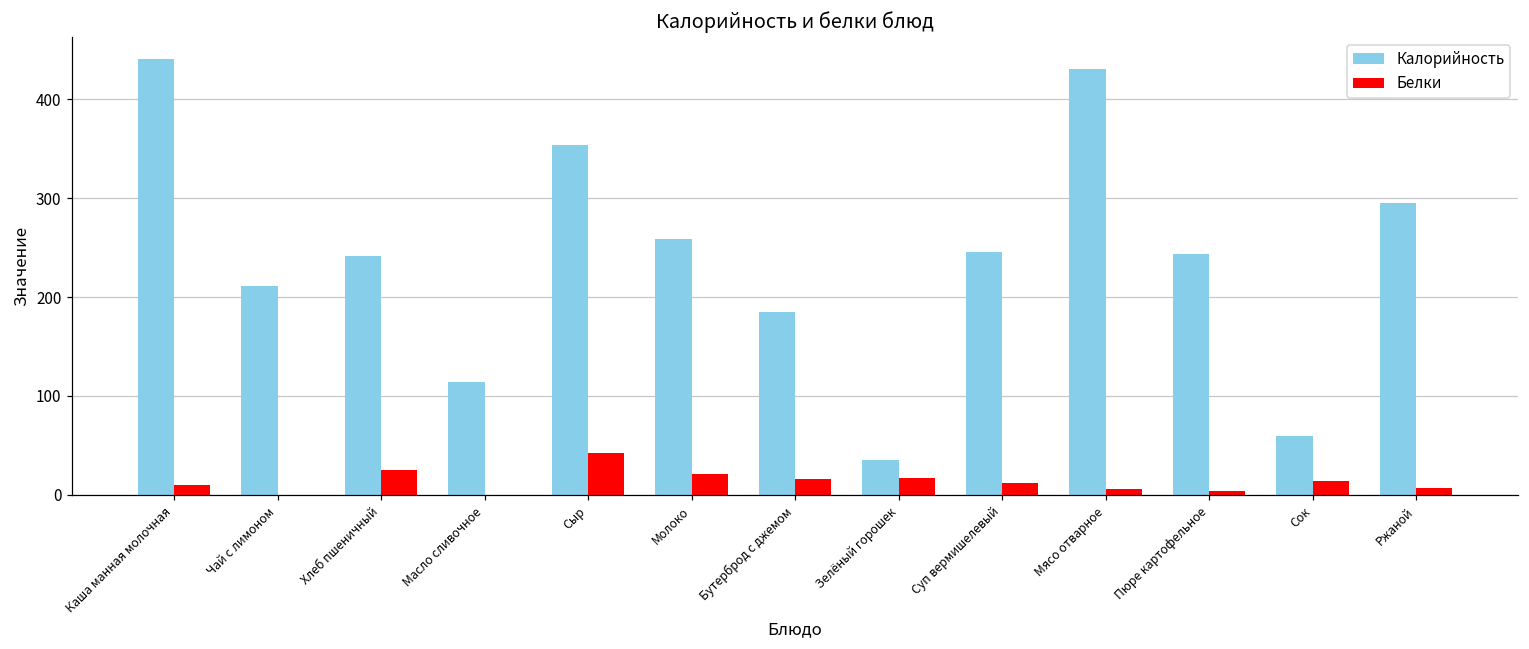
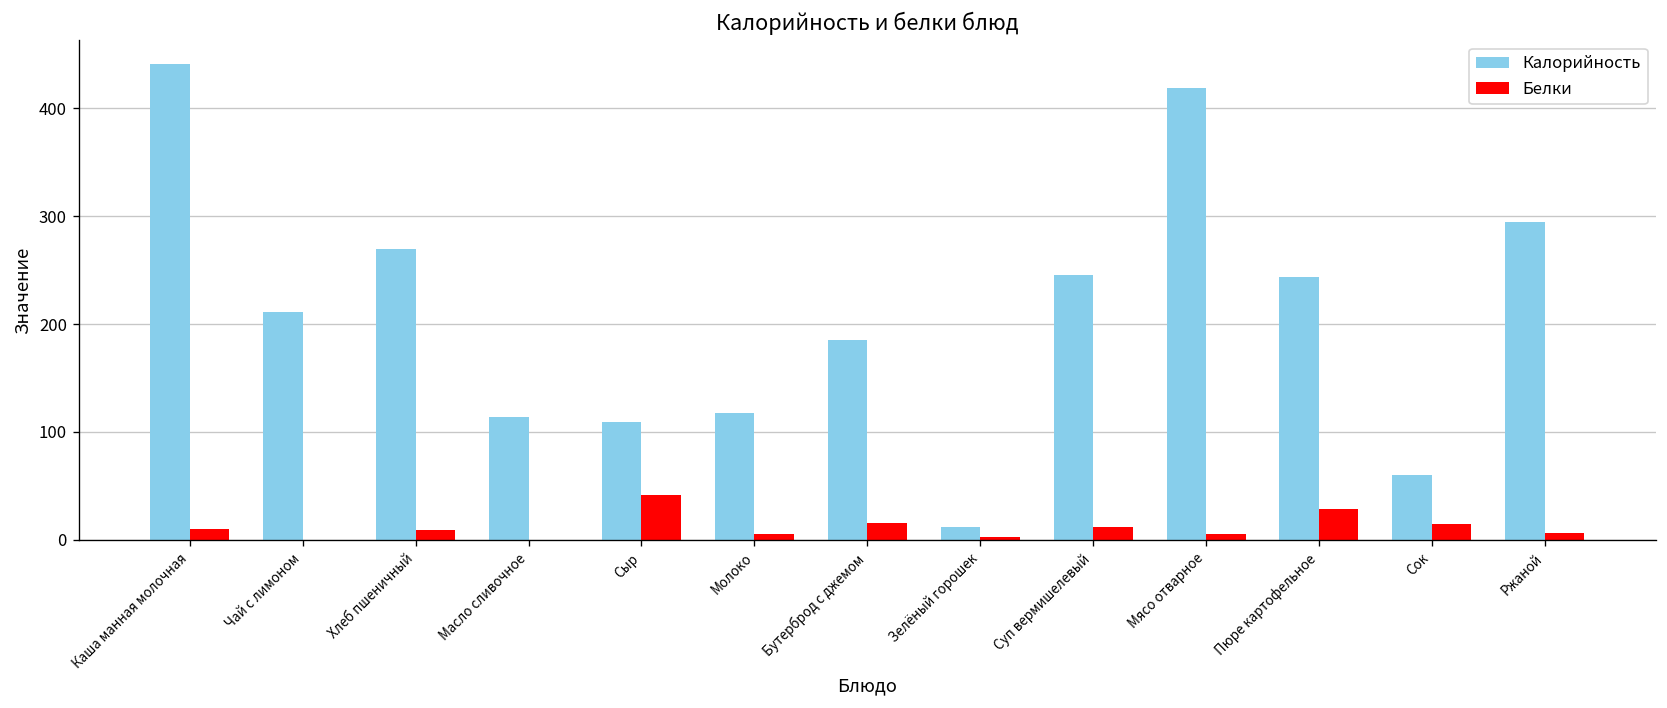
  {
    "Калорийность": {
      "Каша манная молочная": 440,
      "Чай с лимоном": 210,
-     "Хлеб пшеничный": 240,
+     "Хлеб пшеничный": 270,
      "Масло сливочное": 110,
-     "Сыр": 350,
-     "Молоко": 260,
+     "Сыр": 110,
+     "Молоко": 120,
      "Бутерброд с джемом": 190,
-     "Зелёный горошек": 30,
+     "Зелёный горошек": 10,
      "Суп вермишелевый": 250,
-     "Мясо отварное": 430,
+     "Мясо отварное": 420,
      "Пюре картофельное": 240,
      "Сок": 60,
      "Ржаной": 290
    },
    "Белки": {
      "Каша манная молочная": 10,
-     "Хлеб пшеничный": 30,
+     "Хлеб пшеничный": 10,
      "Сыр": 40,
-     "Молоко": 20,
+     "Молоко": 10,
      "Бутерброд с джемом": 20,
-     "Зелёный горошек": 20,
+     "Зелёный горошек": 0,
      "Суп вермишелевый": 10,
      "Мясо отварное": 10,
-     "Пюре картофельное": 0,
+     "Пюре картофельное": 30,
      "Сок": 10,
      "Ржаной": 10
    }
  }
